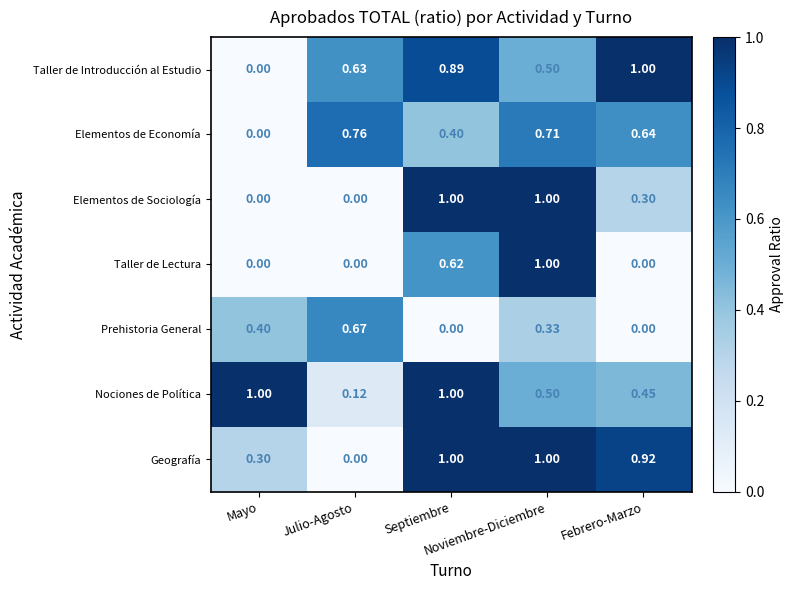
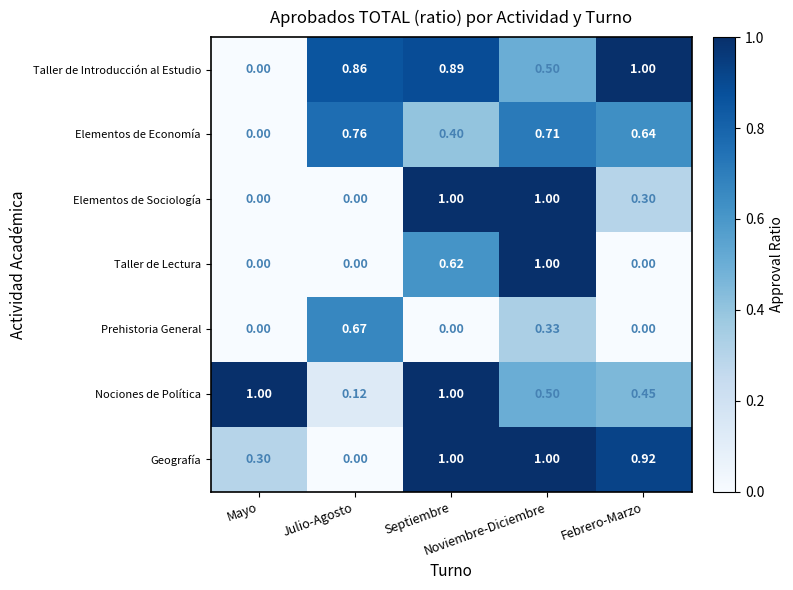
  {
    "Taller de Introducción al Estudio": {
      "Mayo": 0.00,
-     "Julio-Agosto": 0.63,
+     "Julio-Agosto": 0.86,
      "Septiembre": 0.89,
      "Febrero-Marzo": 1.00
    },
    "Elementos de Economía": {
      "Mayo": 0.00,
      "Julio-Agosto": 0.76,
      "Septiembre": 0.40,
      "Noviembre-Diciembre": 0.71,
      "Febrero-Marzo": 0.64
    },
    "Elementos de Sociología": {
      "Mayo": 0.00,
      "Julio-Agosto": 0.00,
      "Septiembre": 1.00,
      "Noviembre-Diciembre": 1.00,
      "Febrero-Marzo": 0.30
    },
    "Taller de Lectura": {
      "Mayo": 0.00,
      "Julio-Agosto": 0.00,
      "Septiembre": 0.62,
      "Noviembre-Diciembre": 1.00,
      "Febrero-Marzo": 0.00
    },
    "Prehistoria General": {
-     "Mayo": 0.40,
+     "Mayo": 0.00,
      "Julio-Agosto": 0.67,
      "Septiembre": 0.00,
      "Noviembre-Diciembre": 0.33,
      "Febrero-Marzo": 0.00
    },
    "Nociones de Política": {
      "Mayo": 1.00,
      "Julio-Agosto": 0.12,
      "Septiembre": 1.00,
      "Febrero-Marzo": 0.45
    },
    "Geografía": {
      "Mayo": 0.30,
      "Julio-Agosto": 0.00,
      "Septiembre": 1.00,
      "Noviembre-Diciembre": 1.00,
      "Febrero-Marzo": 0.92
    }
  }
